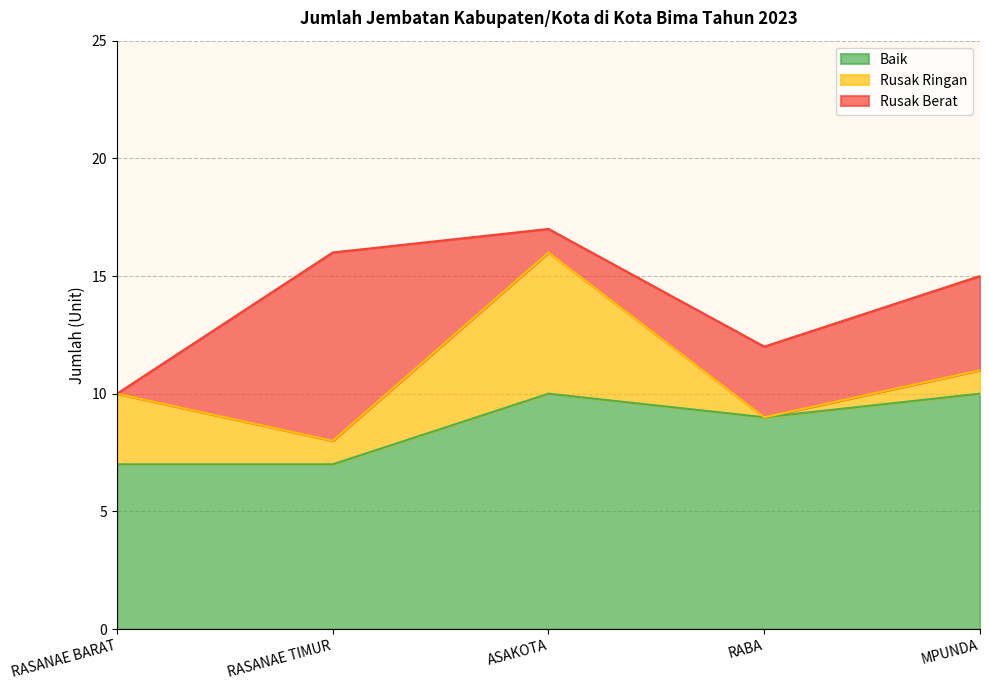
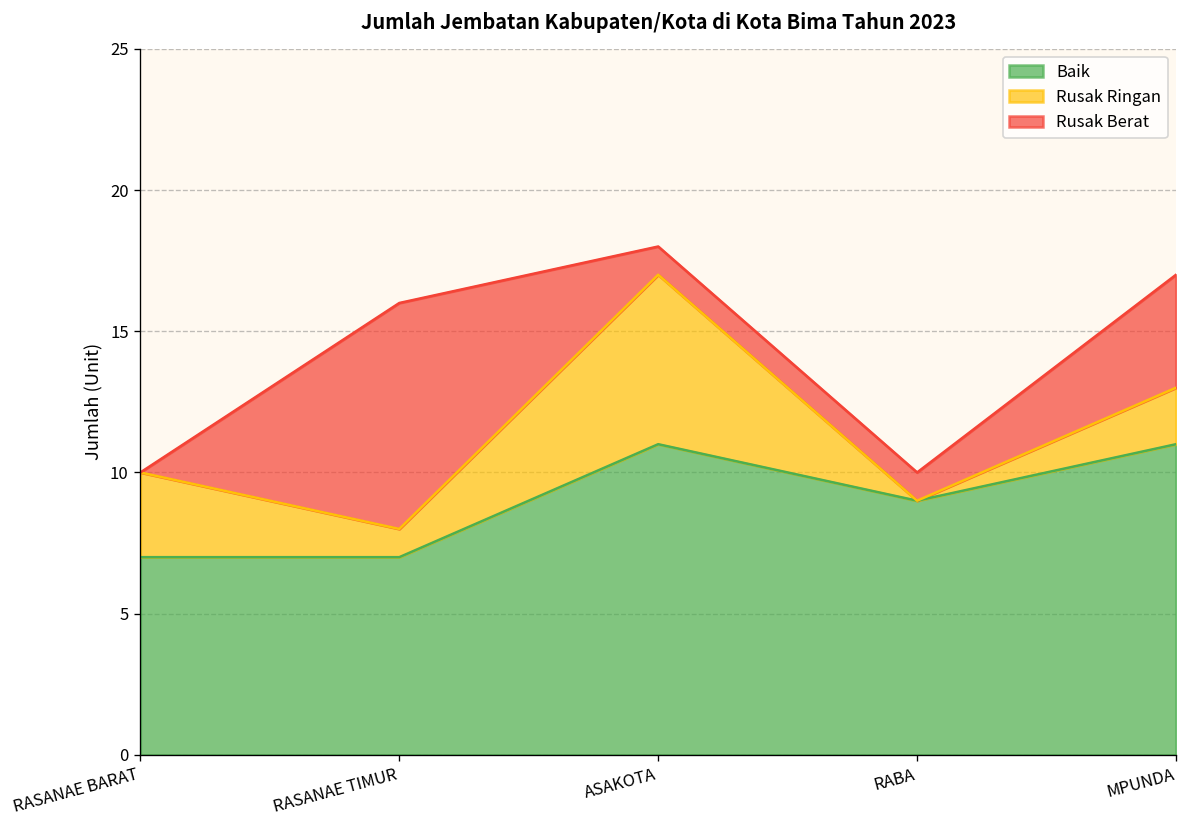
  {
    "Baik": {
      "RASANAE BARAT": 7,
      "RASANAE TIMUR": 7,
-     "ASAKOTA": 10,
-     "MPUNDA": 10
+     "ASAKOTA": 11,
+     "MPUNDA": 11
    },
    "Rusak Ringan": {
      "RASANAE TIMUR": 1,
      "ASAKOTA": 6,
-     "MPUNDA": 1
+     "MPUNDA": 2
    },
    "Rusak Berat": {
      "RASANAE TIMUR": 8,
      "ASAKOTA": 1,
-     "RABA": 3,
+     "RABA": 1,
      "MPUNDA": 4
    }
  }
